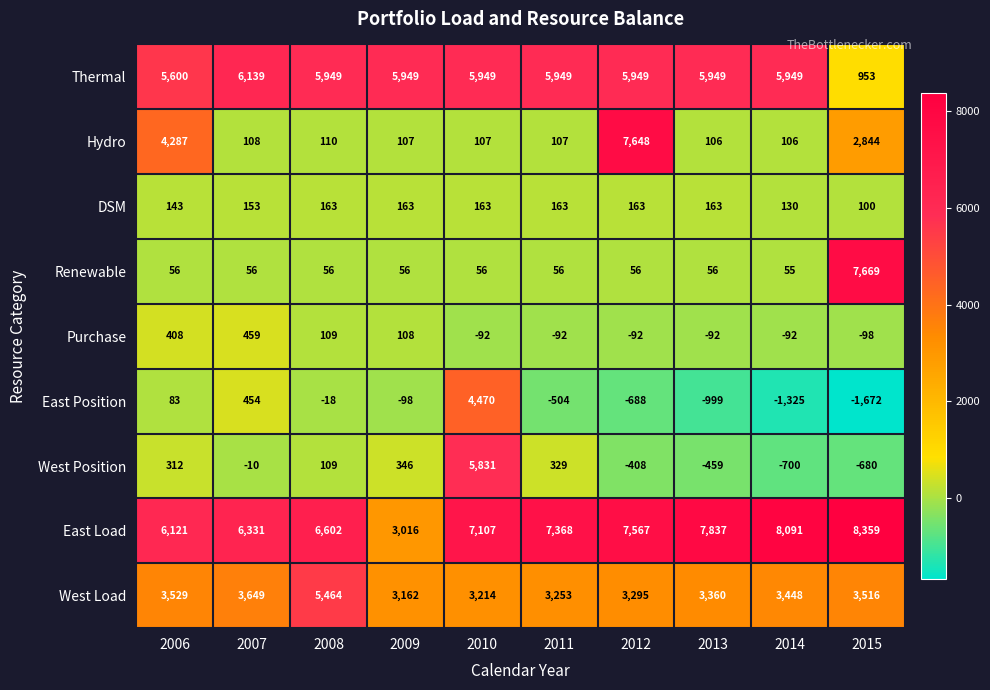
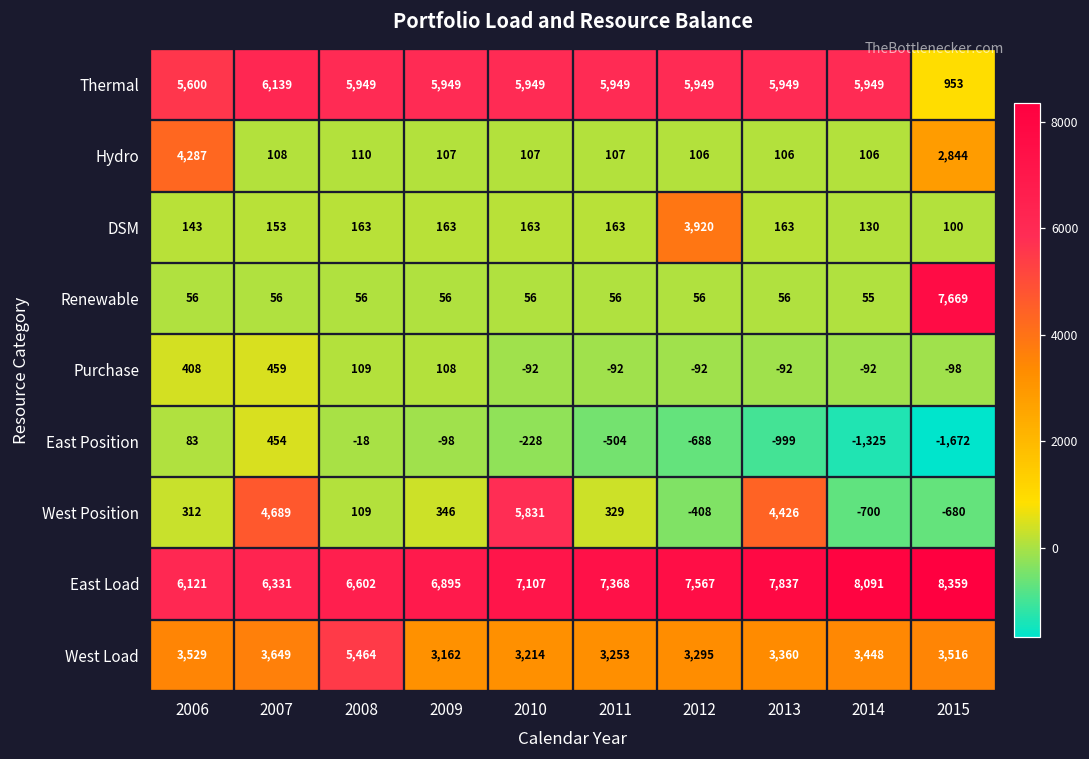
  {
    "Thermal": {
      "2006": "5,600",
      "2007": "6,139",
      "2008": "5,949",
      "2009": "5,949",
      "2010": "5,949",
      "2011": "5,949",
      "2012": "5,949",
      "2013": "5,949",
      "2014": "5,949"
    },
    "Hydro": {
      "2006": "4,287",
      "2007": "108",
      "2008": "110",
      "2009": "107",
      "2010": "107",
      "2011": "107",
-     "2012": "7,648",
+     "2012": "106",
      "2013": "106",
      "2014": "106",
      "2015": "2,844"
    },
    "DSM": {
      "2006": "143",
      "2007": "153",
      "2008": "163",
      "2009": "163",
      "2010": "163",
      "2011": "163",
-     "2012": "163",
+     "2012": "3,920",
      "2013": "163",
      "2014": "130",
      "2015": "100"
    },
    "Renewable": {
      "2006": "56",
      "2007": "56",
      "2008": "56",
      "2009": "56",
      "2010": "56",
      "2011": "56",
      "2012": "56",
      "2013": "56",
      "2014": "55",
      "2015": "7,669"
    },
    "Purchase": {
      "2006": "408",
      "2007": "459",
      "2008": "109",
      "2009": "108",
      "2010": "-92",
      "2011": "-92",
      "2012": "-92",
      "2013": "-92",
      "2014": "-92",
      "2015": "-98"
    },
    "East Position": {
      "2006": "83",
      "2007": "454",
      "2008": "-18",
      "2009": "-98",
-     "2010": "4,470",
+     "2010": "-228",
      "2011": "-504",
      "2012": "-688",
      "2013": "-999",
      "2014": "-1,325",
      "2015": "-1,672"
    },
    "West Position": {
      "2006": "312",
-     "2007": "-10",
+     "2007": "4,689",
      "2008": "109",
      "2009": "346",
      "2010": "5,831",
      "2011": "329",
      "2012": "-408",
-     "2013": "-459",
+     "2013": "4,426",
      "2014": "-700",
      "2015": "-680"
    },
    "East Load": {
      "2006": "6,121",
      "2007": "6,331",
      "2008": "6,602",
-     "2009": "3,016",
+     "2009": "6,895",
      "2010": "7,107",
      "2011": "7,368",
      "2012": "7,567",
      "2013": "7,837",
      "2014": "8,091",
      "2015": "8,359"
    },
    "West Load": {
      "2006": "3,529",
      "2007": "3,649",
      "2008": "5,464",
      "2009": "3,162",
      "2010": "3,214",
      "2011": "3,253",
      "2012": "3,295",
      "2013": "3,360",
      "2014": "3,448",
      "2015": "3,516"
    }
  }
